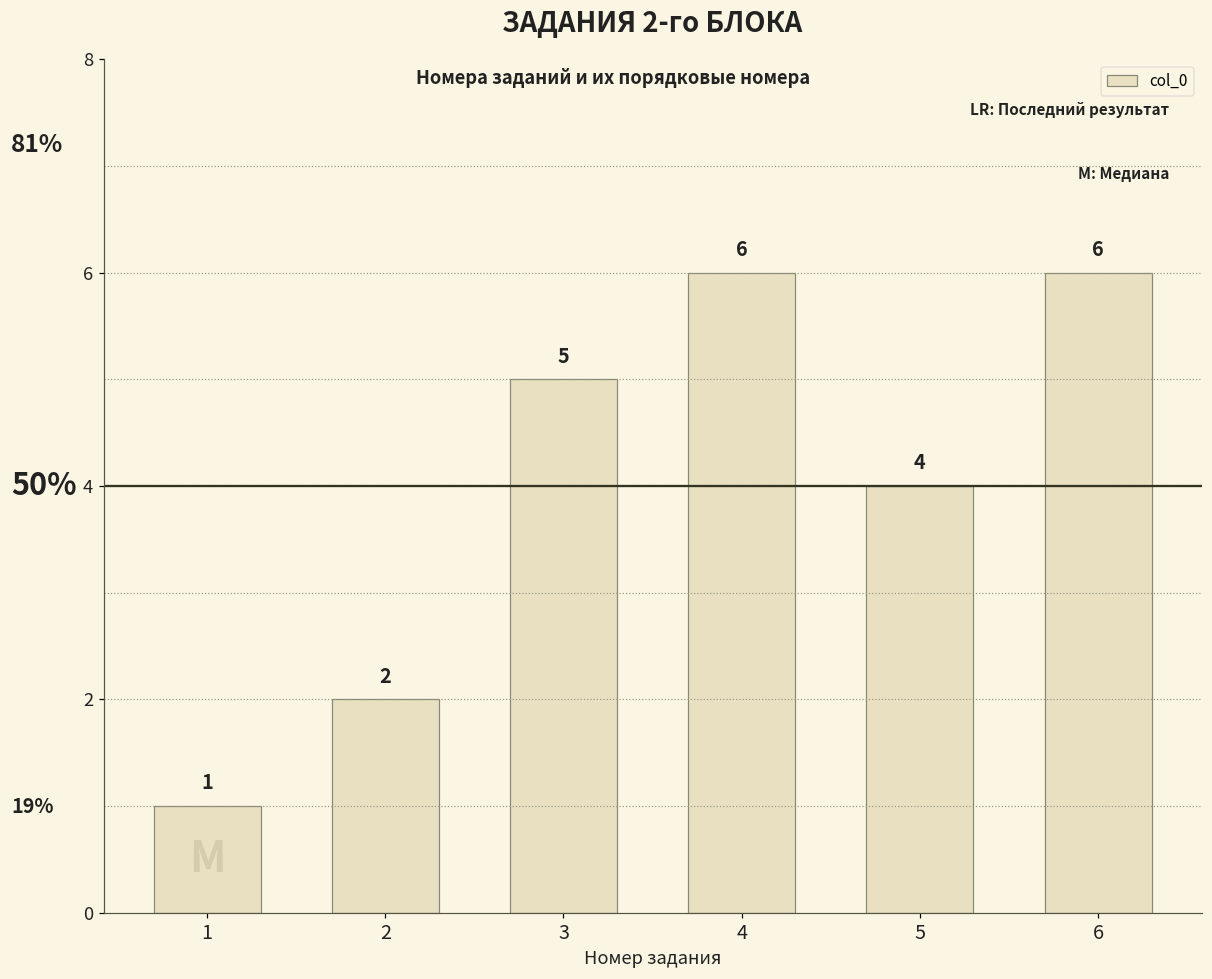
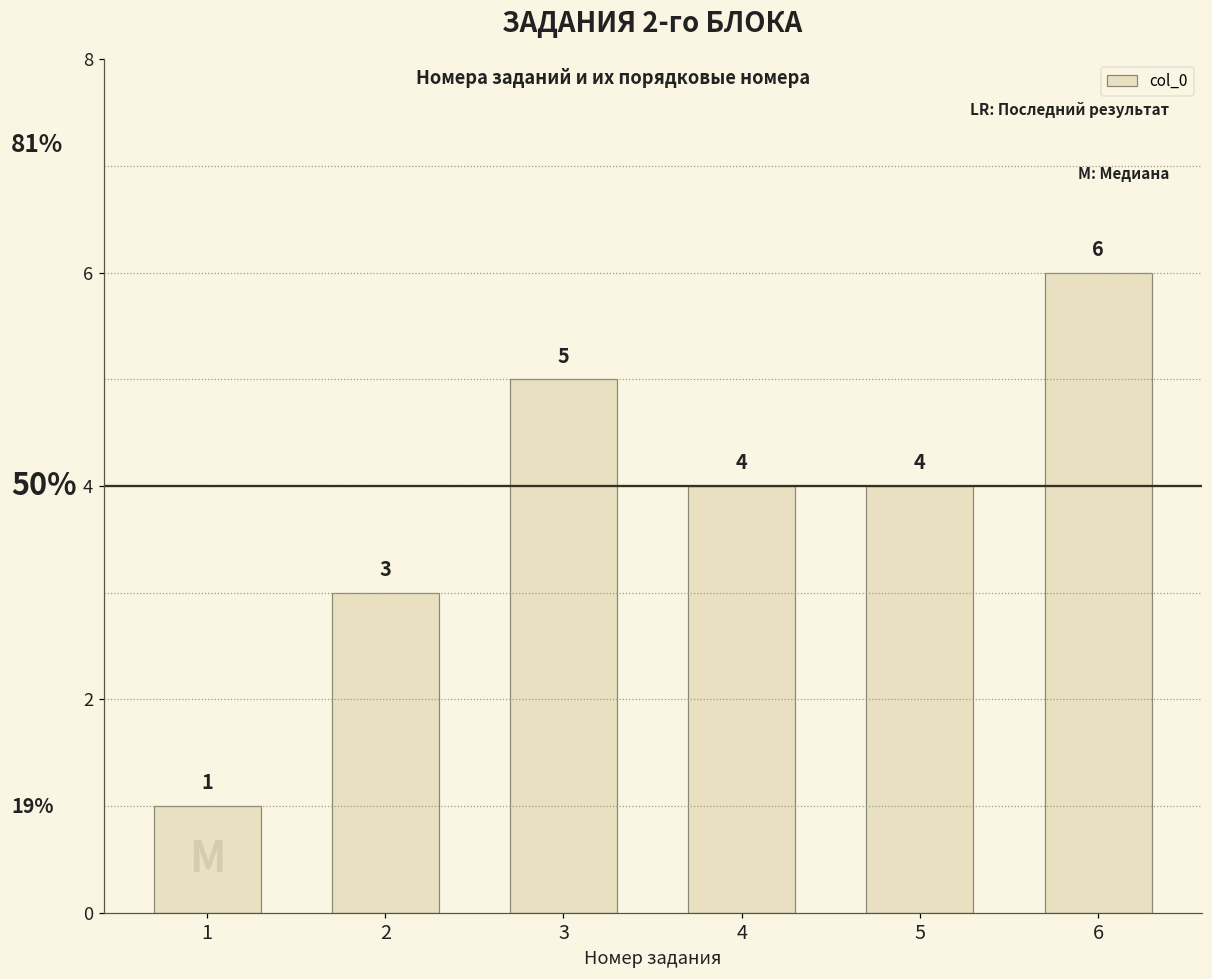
  {
    "1": 1,
-   "2": 2,
+   "2": 3,
    "3": 5,
-   "4": 6,
+   "4": 4,
    "5": 4,
    "6": 6
  }
